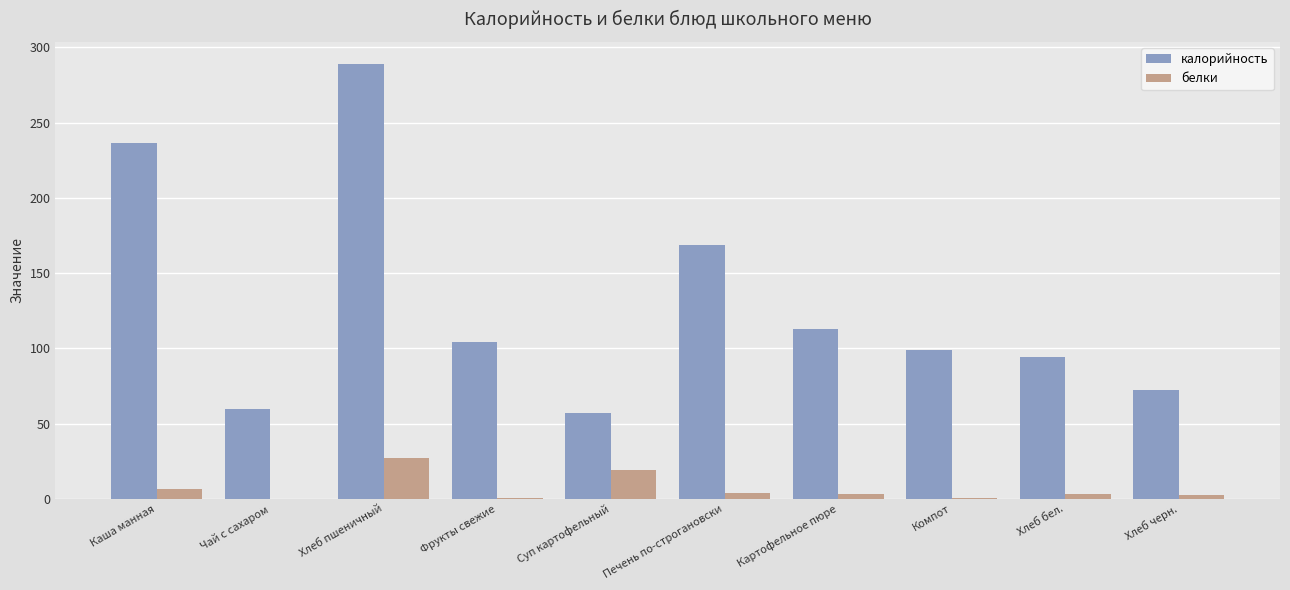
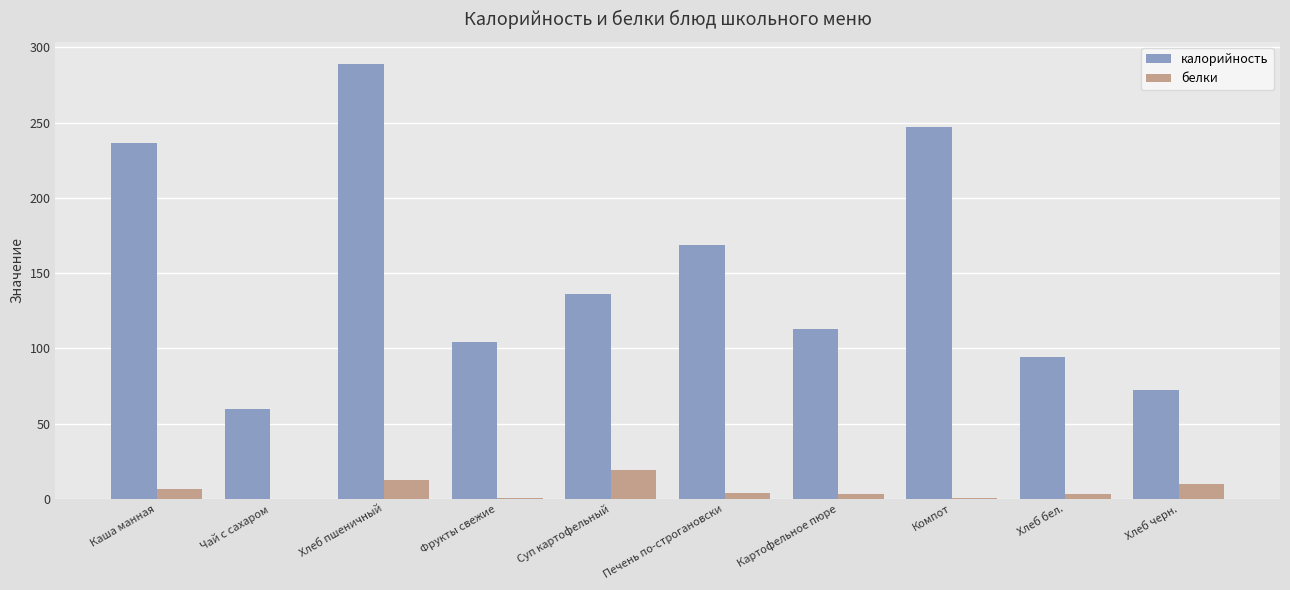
  {
    "калорийность": {
      "Каша манная": 236,
      "Чай с сахаром": 60,
      "Хлеб пшеничный": 289,
      "Фрукты свежие": 104,
-     "Суп картофельный": 57,
+     "Суп картофельный": 136,
      "Печень по-строгановски": 169,
      "Картофельное пюре": 113,
-     "Компот": 99,
+     "Компот": 247,
      "Хлеб бел.": 94,
      "Хлеб черн.": 72
    },
    "белки": {
      "Каша манная": 7,
-     "Хлеб пшеничный": 27,
+     "Хлеб пшеничный": 12,
      "Суп картофельный": 19,
      "Печень по-строгановски": 4,
      "Картофельное пюре": 3,
      "Хлеб бел.": 3,
-     "Хлеб черн.": 3
+     "Хлеб черн.": 10
    }
  }
